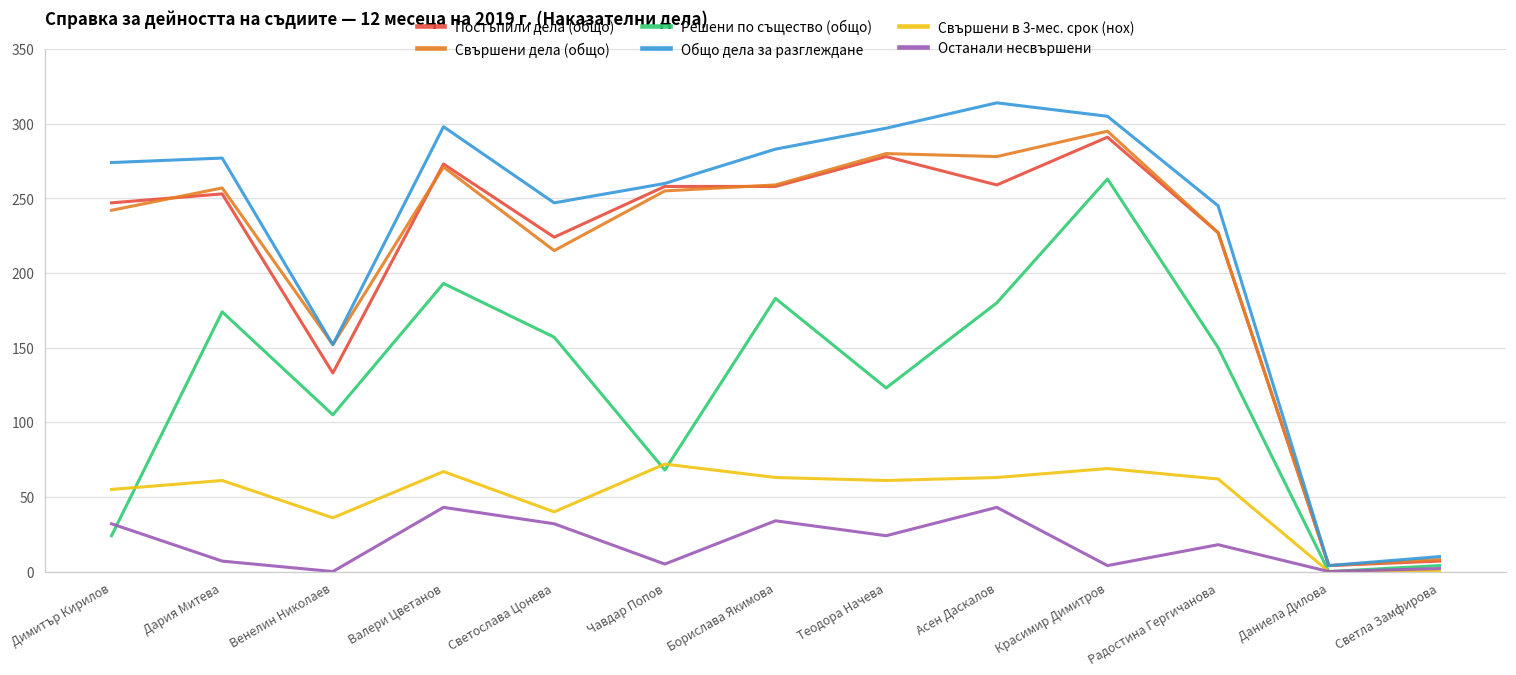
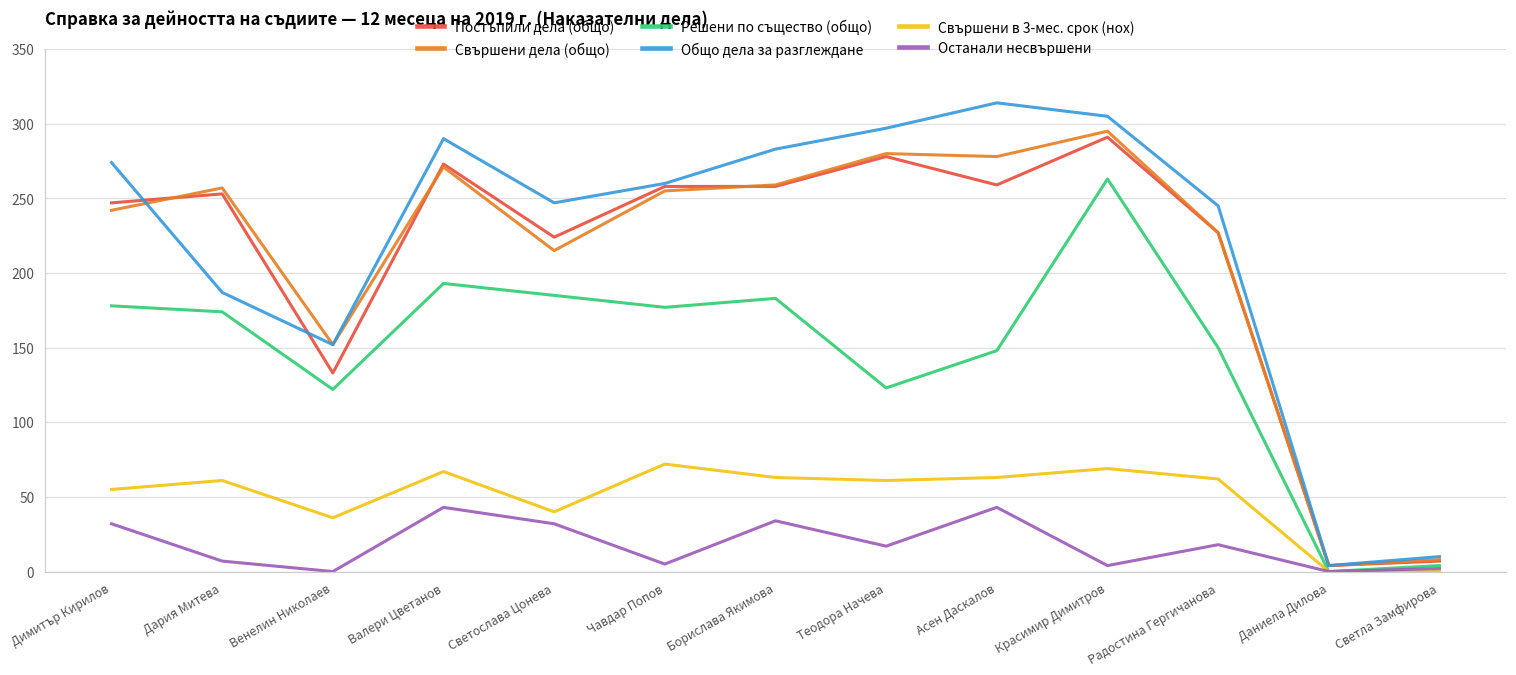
  {
    "Решени по същество (общо)": {
-     "Димитър Кирилов": 24,
+     "Димитър Кирилов": 178,
      "Дария Митева": 174,
-     "Венелин Николаев": 105,
+     "Венелин Николаев": 122,
      "Валери Цветанов": 193,
-     "Светослава Цонева": 157,
-     "Чавдар Попов": 68,
+     "Светослава Цонева": 185,
+     "Чавдар Попов": 177,
      "Борислава Якимова": 183,
      "Теодора Начева": 123,
-     "Асен Даскалов": 180,
+     "Асен Даскалов": 148,
      "Красимир Димитров": 263,
      "Радостина Гергичанова": 150,
      "Светла Замфирова": 4
    },
    "Общо дела за разглеждане": {
      "Димитър Кирилов": 274,
-     "Дария Митева": 277,
-     "Валери Цветанов": 298,
+     "Дария Митева": 187,
+     "Валери Цветанов": 290,
      "Светослава Цонева": 247,
      "Чавдар Попов": 260,
      "Борислава Якимова": 283,
      "Теодора Начева": 297,
      "Асен Даскалов": 314,
      "Красимир Димитров": 305,
      "Радостина Гергичанова": 245,
      "Светла Замфирова": 10
    },
    "Свършени в 3-мес. срок (нох)": {
      "Димитър Кирилов": 55,
      "Дария Митева": 61,
      "Венелин Николаев": 36,
      "Валери Цветанов": 67,
      "Светослава Цонева": 40,
      "Чавдар Попов": 72,
      "Борислава Якимова": 63,
      "Теодора Начева": 61,
      "Асен Даскалов": 63,
      "Красимир Димитров": 69,
      "Радостина Гергичанова": 62,
      "Светла Замфирова": 0
    },
    "Останали несвършени": {
      "Димитър Кирилов": 32,
      "Дария Митева": 7,
      "Венелин Николаев": 0,
      "Валери Цветанов": 43,
      "Светослава Цонева": 32,
      "Чавдар Попов": 5,
      "Борислава Якимова": 34,
-     "Теодора Начева": 24,
+     "Теодора Начева": 17,
      "Асен Даскалов": 43,
      "Красимир Димитров": 4,
      "Радостина Гергичанова": 18,
      "Светла Замфирова": 2
    }
  }
